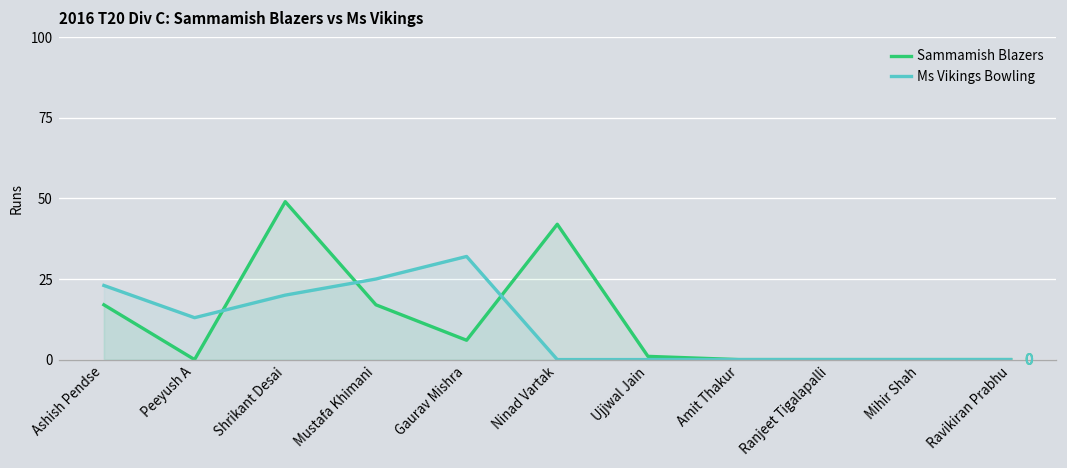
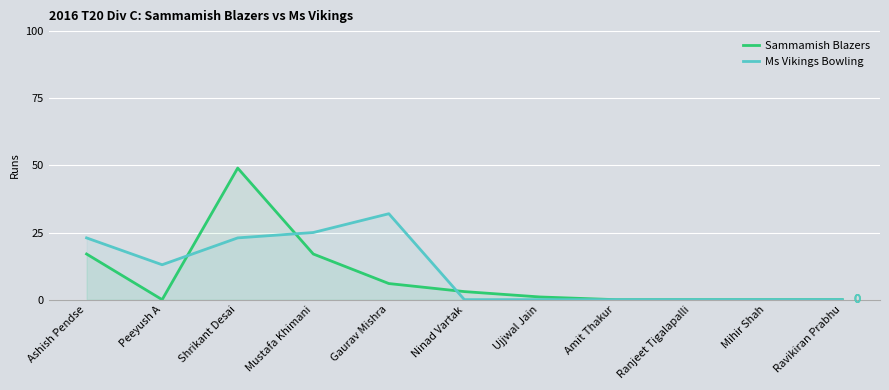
  {
    "Sammamish Blazers": {
      "Ashish Pendse": 17,
      "Peeyush A": 0,
      "Shrikant Desai": 49,
      "Mustafa Khimani": 17,
      "Gaurav Mishra": 6,
-     "Ninad Vartak": 42,
+     "Ninad Vartak": 3,
      "Ujjwal Jain": 1
    },
    "Ms Vikings Bowling": {
      "Ashish Pendse": 23,
      "Peeyush A": 13,
-     "Shrikant Desai": 20,
+     "Shrikant Desai": 23,
      "Mustafa Khimani": 25,
      "Gaurav Mishra": 32,
      "Ninad Vartak": 0,
      "Ujjwal Jain": 0
    }
  }
